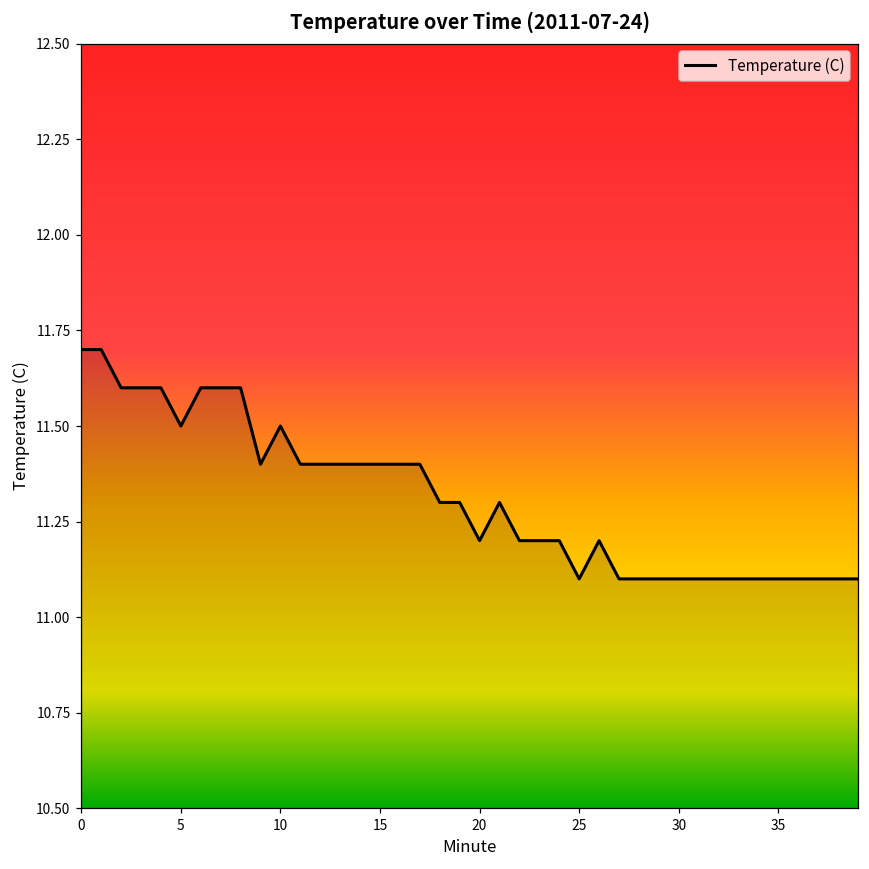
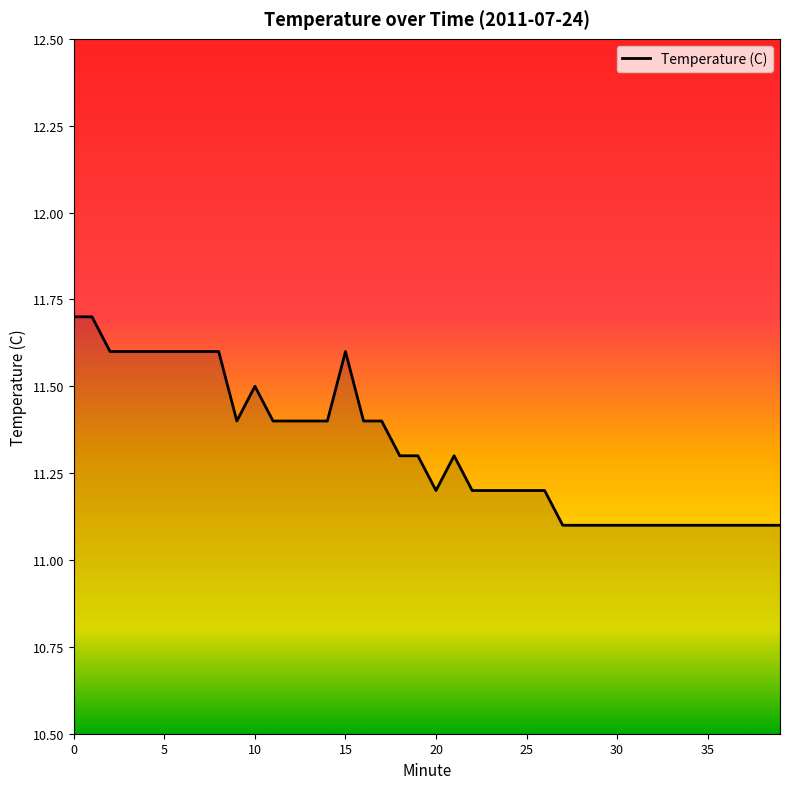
  {
    "0": 11.7,
-   "5": 11.5,
+   "5": 11.6,
    "10": 11.5,
-   "15": 11.4,
+   "15": 11.6,
    "20": 11.2,
-   "25": 11.1,
+   "25": 11.2,
    "30": 11.1,
    "35": 11.1
  }
